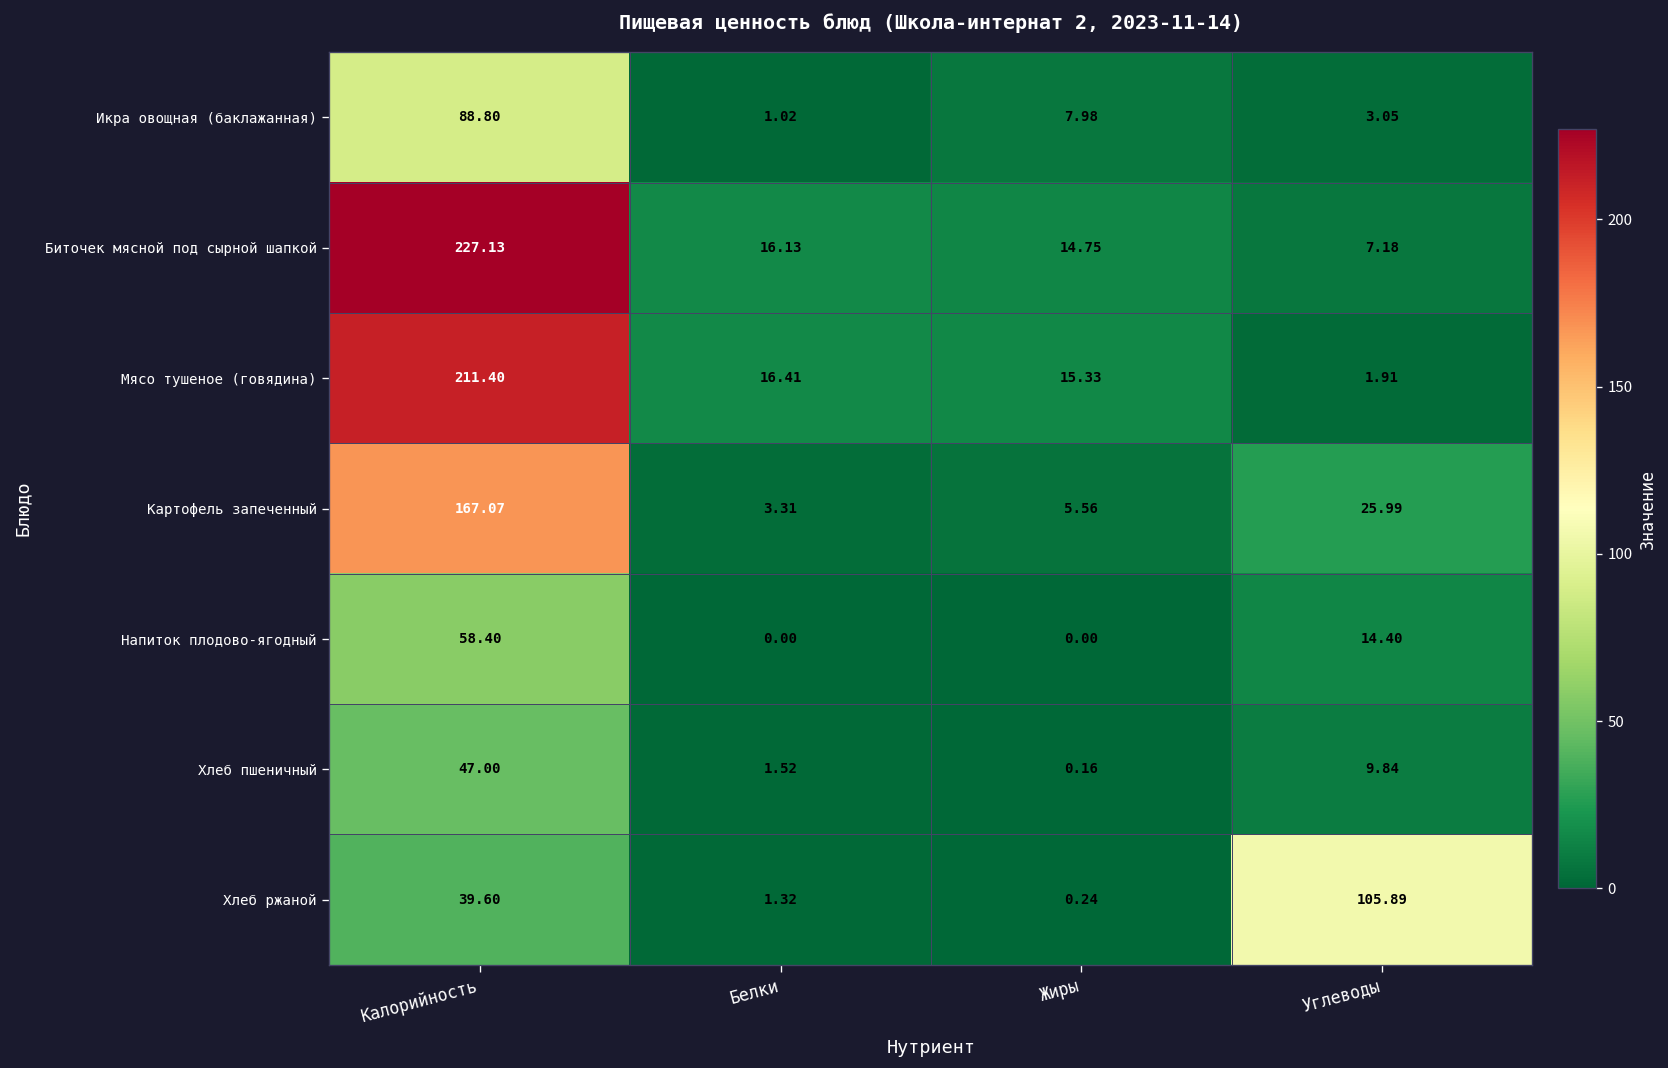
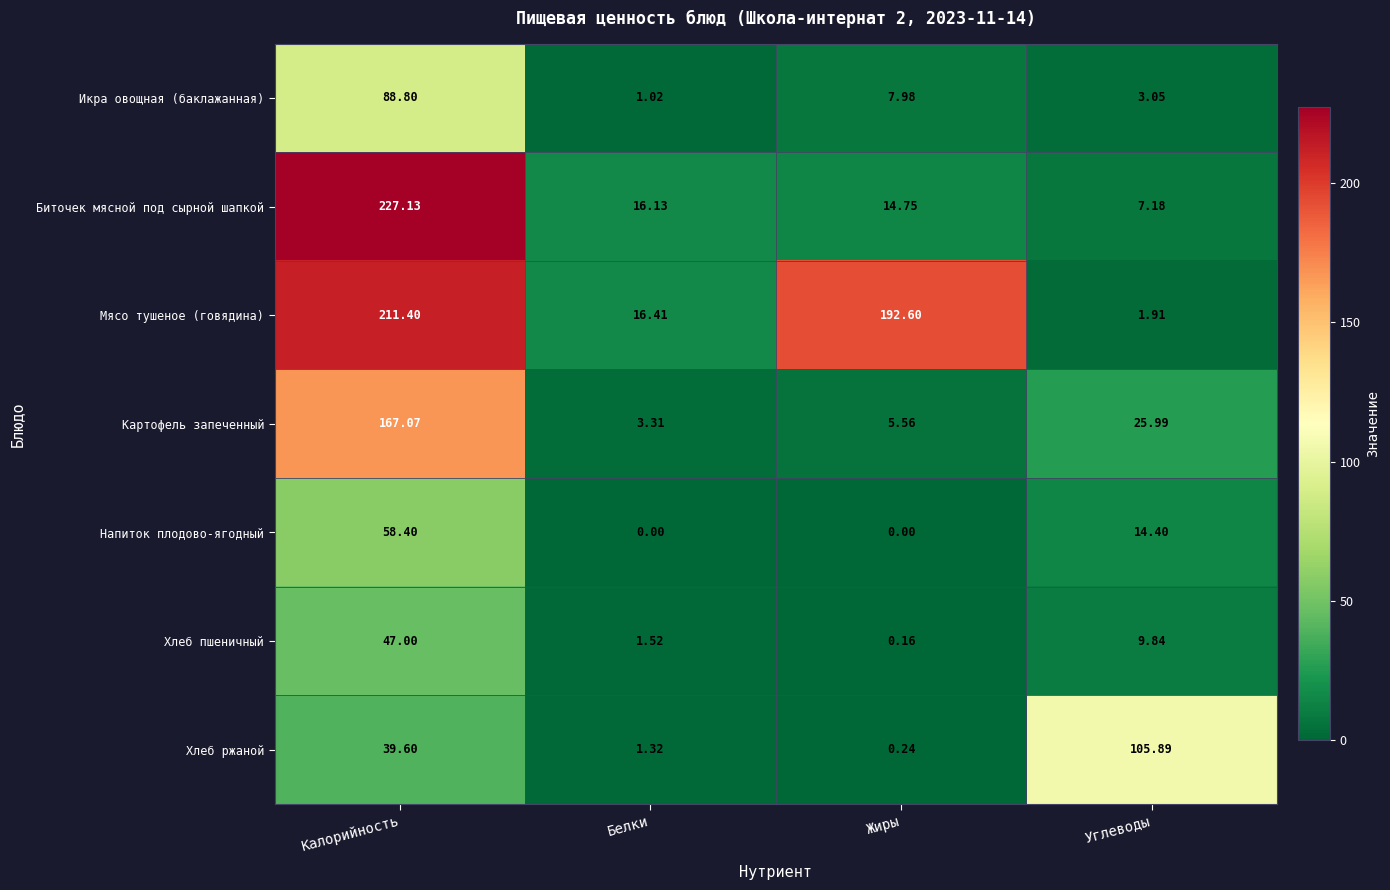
  {
    "Икра овощная (баклажанная)": {
      "Калорийность": 88.80,
      "Белки": 1.02,
      "Жиры": 7.98,
      "Углеводы": 3.05
    },
    "Биточек мясной под сырной шапкой": {
      "Калорийность": 227.13,
      "Белки": 16.13,
      "Жиры": 14.75,
      "Углеводы": 7.18
    },
    "Мясо тушеное (говядина)": {
      "Калорийность": 211.40,
      "Белки": 16.41,
-     "Жиры": 15.33,
+     "Жиры": 192.60,
      "Углеводы": 1.91
    },
    "Картофель запеченный": {
      "Калорийность": 167.07,
      "Белки": 3.31,
      "Жиры": 5.56,
      "Углеводы": 25.99
    },
    "Напиток плодово-ягодный": {
      "Калорийность": 58.40,
      "Белки": 0.00,
      "Жиры": 0.00,
      "Углеводы": 14.40
    },
    "Хлеб пшеничный": {
      "Калорийность": 47.00,
      "Белки": 1.52,
      "Жиры": 0.16,
      "Углеводы": 9.84
    },
    "Хлеб ржаной": {
      "Калорийность": 39.60,
      "Белки": 1.32,
      "Жиры": 0.24,
      "Углеводы": 105.89
    }
  }
